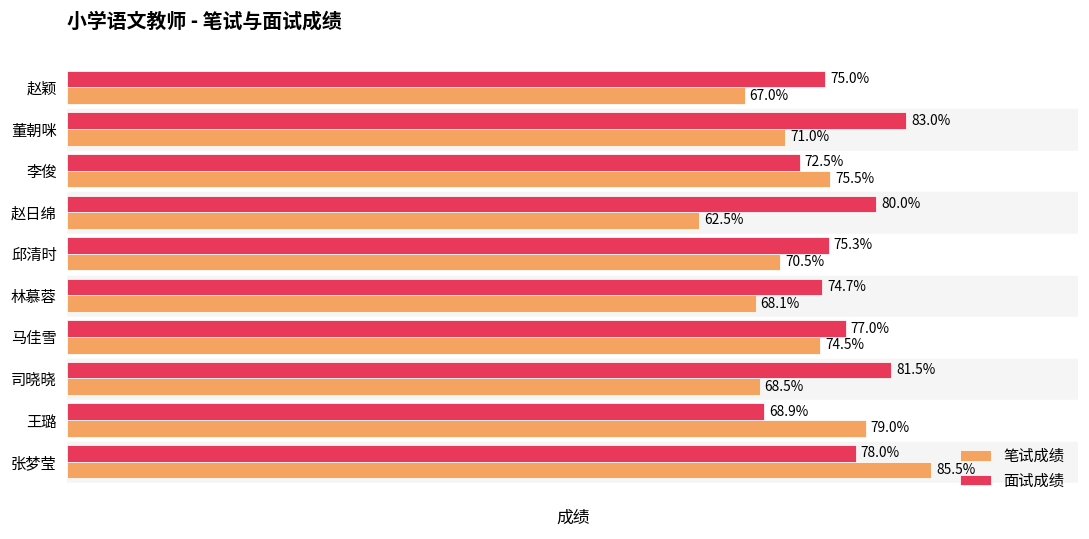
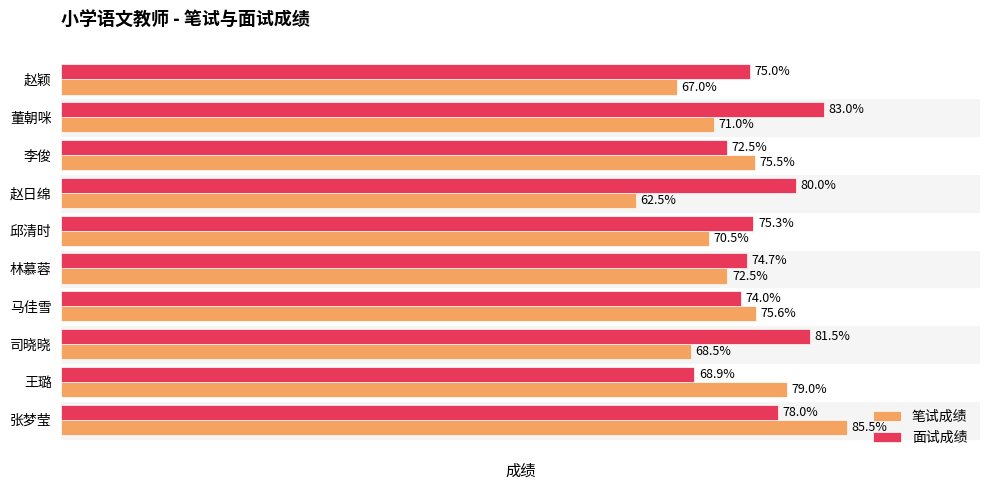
  {
    "笔试成绩": {
      "赵颖": "67.0%",
      "董朝咪": "71.0%",
      "李俊": "75.5%",
      "赵日绵": "62.5%",
      "邱清时": "70.5%",
-     "林慕蓉": "68.1%",
-     "马佳雪": "74.5%",
+     "林慕蓉": "72.5%",
+     "马佳雪": "75.6%",
      "司晓晓": "68.5%",
      "王璐": "79.0%",
      "张梦莹": "85.5%"
    },
    "面试成绩": {
      "赵颖": "75.0%",
      "董朝咪": "83.0%",
      "李俊": "72.5%",
      "赵日绵": "80.0%",
      "邱清时": "75.3%",
      "林慕蓉": "74.7%",
-     "马佳雪": "77.0%",
+     "马佳雪": "74.0%",
      "司晓晓": "81.5%",
      "王璐": "68.9%",
      "张梦莹": "78.0%"
    }
  }
